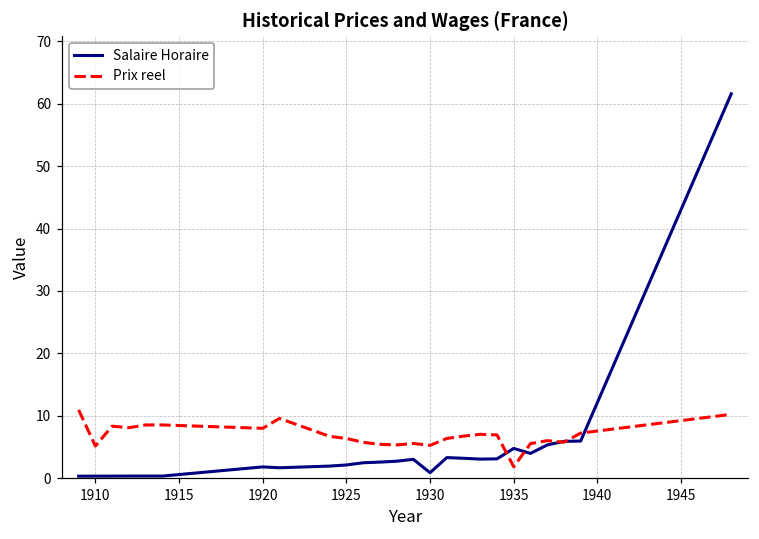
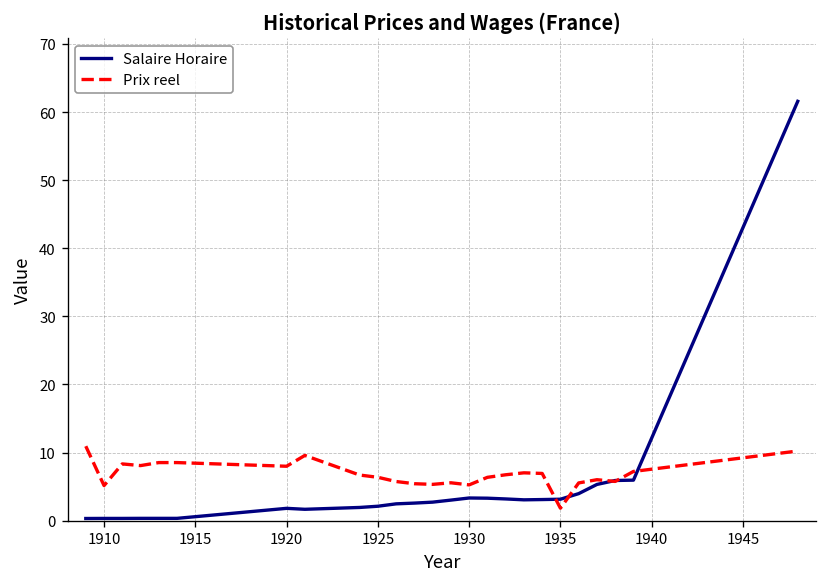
  {
    "Salaire Horaire": {
      "1910": 0,
      "1920": 2,
      "1925": 2,
-     "1930": 1,
-     "1935": 5
+     "1930": 3,
+     "1935": 3
    },
    "Prix reel": {
      "1910": 5,
      "1920": 8,
      "1925": 6,
      "1930": 5,
      "1935": 2
    }
  }
